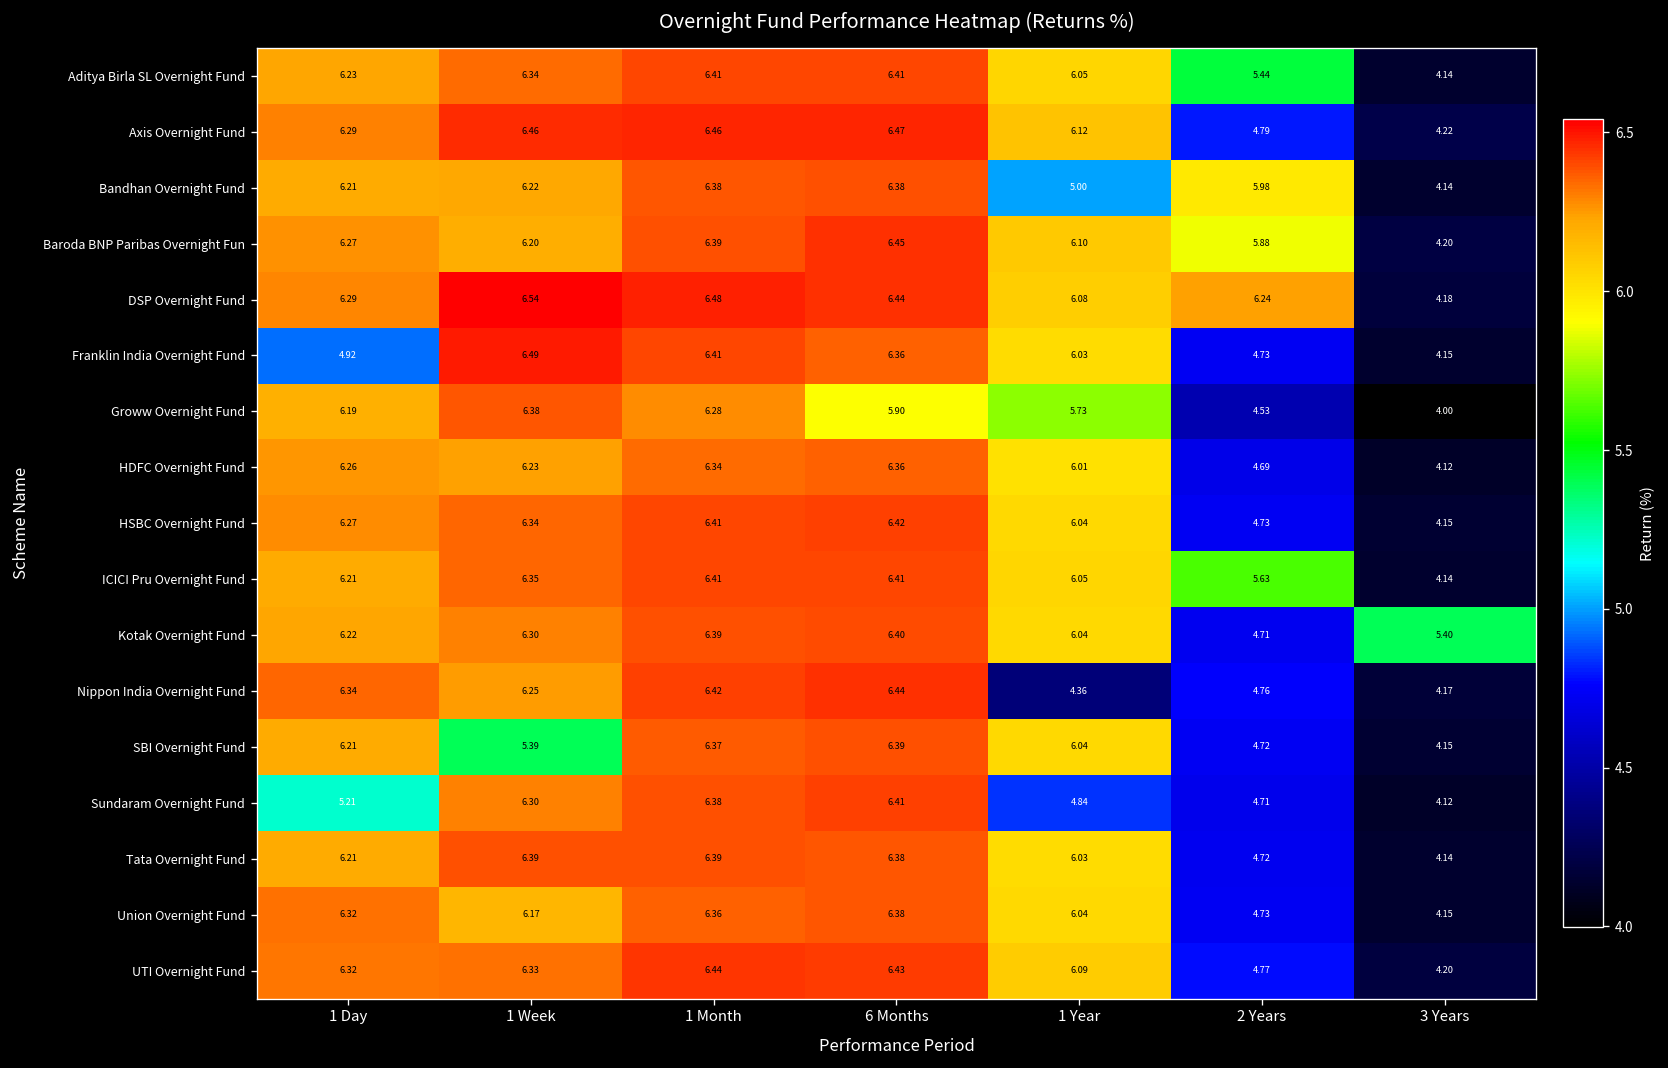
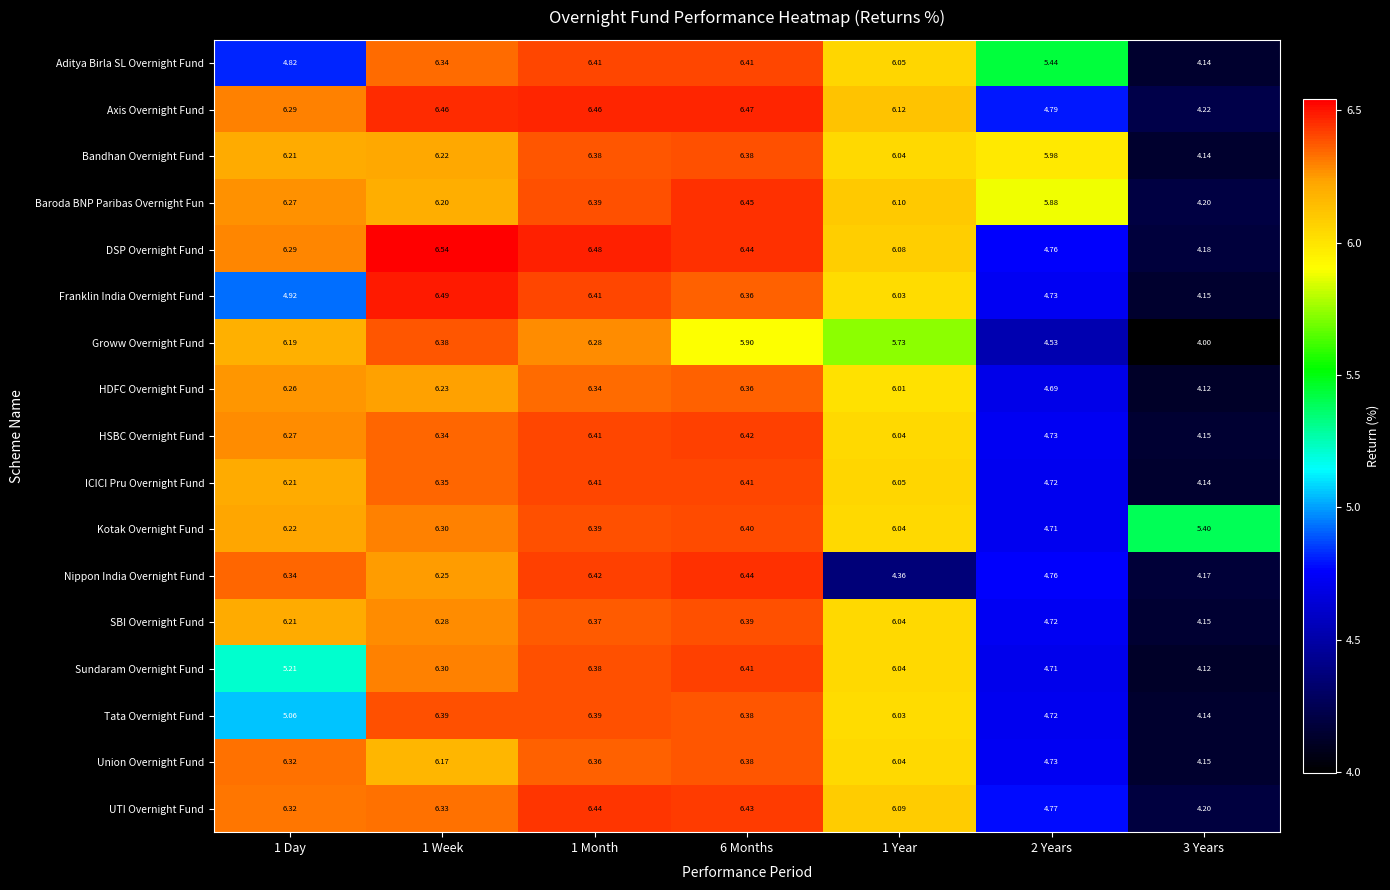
  {
    "Aditya Birla SL Overnight Fund": {
-     "1 Day": 6.23,
+     "1 Day": 4.82,
      "1 Week": 6.34,
      "1 Month": 6.41,
      "6 Months": 6.41,
      "1 Year": 6.05,
      "2 Years": 5.44,
      "3 Years": 4.14
    },
    "Axis Overnight Fund": {
      "1 Day": 6.29,
      "1 Week": 6.46,
      "1 Month": 6.46,
      "6 Months": 6.47,
      "1 Year": 6.12,
      "2 Years": 4.79,
      "3 Years": 4.22
    },
    "Bandhan Overnight Fund": {
      "1 Day": 6.21,
      "1 Week": 6.22,
      "1 Month": 6.38,
      "6 Months": 6.38,
-     "1 Year": 5.00,
+     "1 Year": 6.04,
      "2 Years": 5.98,
      "3 Years": 4.14
    },
    "Baroda BNP Paribas Overnight Fun": {
      "1 Day": 6.27,
      "1 Week": 6.20,
      "1 Month": 6.39,
      "6 Months": 6.45,
      "1 Year": 6.10,
      "2 Years": 5.88,
      "3 Years": 4.20
    },
    "DSP Overnight Fund": {
      "1 Day": 6.29,
      "1 Week": 6.54,
      "1 Month": 6.48,
      "6 Months": 6.44,
      "1 Year": 6.08,
-     "2 Years": 6.24,
+     "2 Years": 4.76,
      "3 Years": 4.18
    },
    "Franklin India Overnight Fund": {
      "1 Day": 4.92,
      "1 Week": 6.49,
      "1 Month": 6.41,
      "6 Months": 6.36,
      "1 Year": 6.03,
      "2 Years": 4.73,
      "3 Years": 4.15
    },
    "Groww Overnight Fund": {
      "1 Day": 6.19,
      "1 Week": 6.38,
      "1 Month": 6.28,
      "6 Months": 5.90,
      "1 Year": 5.73,
      "2 Years": 4.53,
      "3 Years": 4.00
    },
    "HDFC Overnight Fund": {
      "1 Day": 6.26,
      "1 Week": 6.23,
      "1 Month": 6.34,
      "6 Months": 6.36,
      "1 Year": 6.01,
      "2 Years": 4.69,
      "3 Years": 4.12
    },
    "HSBC Overnight Fund": {
      "1 Day": 6.27,
      "1 Week": 6.34,
      "1 Month": 6.41,
      "6 Months": 6.42,
      "1 Year": 6.04,
      "2 Years": 4.73,
      "3 Years": 4.15
    },
    "ICICI Pru Overnight Fund": {
      "1 Day": 6.21,
      "1 Week": 6.35,
      "1 Month": 6.41,
      "6 Months": 6.41,
      "1 Year": 6.05,
-     "2 Years": 5.63,
+     "2 Years": 4.72,
      "3 Years": 4.14
    },
    "Kotak Overnight Fund": {
      "1 Day": 6.22,
      "1 Week": 6.30,
      "1 Month": 6.39,
      "6 Months": 6.40,
      "1 Year": 6.04,
      "2 Years": 4.71,
      "3 Years": 5.40
    },
    "Nippon India Overnight Fund": {
      "1 Day": 6.34,
      "1 Week": 6.25,
      "1 Month": 6.42,
      "6 Months": 6.44,
      "1 Year": 4.36,
      "2 Years": 4.76,
      "3 Years": 4.17
    },
    "SBI Overnight Fund": {
      "1 Day": 6.21,
-     "1 Week": 5.39,
+     "1 Week": 6.28,
      "1 Month": 6.37,
      "6 Months": 6.39,
      "1 Year": 6.04,
      "2 Years": 4.72,
      "3 Years": 4.15
    },
    "Sundaram Overnight Fund": {
      "1 Day": 5.21,
      "1 Week": 6.30,
      "1 Month": 6.38,
      "6 Months": 6.41,
-     "1 Year": 4.84,
+     "1 Year": 6.04,
      "2 Years": 4.71,
      "3 Years": 4.12
    },
    "Tata Overnight Fund": {
-     "1 Day": 6.21,
+     "1 Day": 5.06,
      "1 Week": 6.39,
      "1 Month": 6.39,
      "6 Months": 6.38,
      "1 Year": 6.03,
      "2 Years": 4.72,
      "3 Years": 4.14
    },
    "Union Overnight Fund": {
      "1 Day": 6.32,
      "1 Week": 6.17,
      "1 Month": 6.36,
      "6 Months": 6.38,
      "1 Year": 6.04,
      "2 Years": 4.73,
      "3 Years": 4.15
    },
    "UTI Overnight Fund": {
      "1 Day": 6.32,
      "1 Week": 6.33,
      "1 Month": 6.44,
      "6 Months": 6.43,
      "1 Year": 6.09,
      "2 Years": 4.77,
      "3 Years": 4.20
    }
  }
